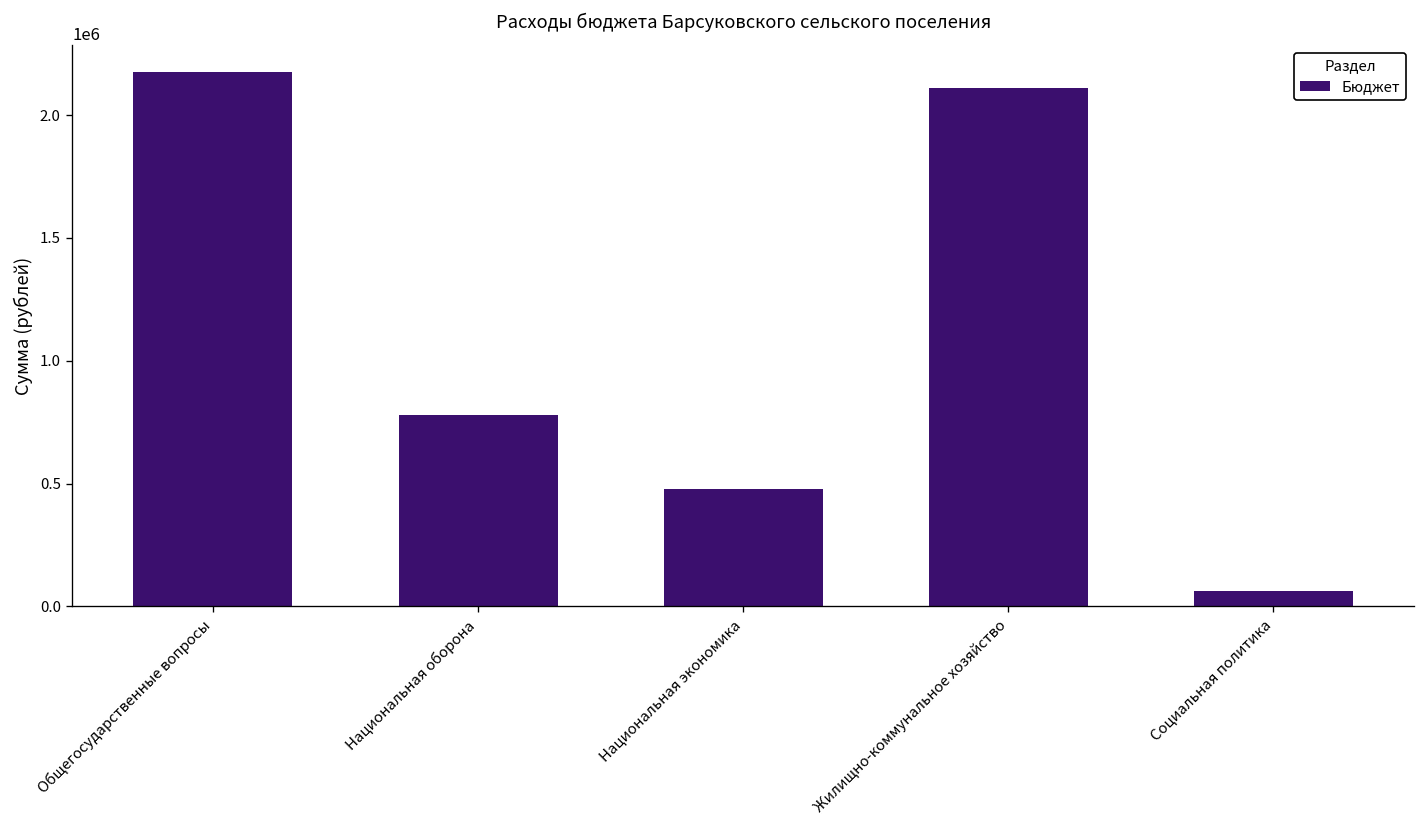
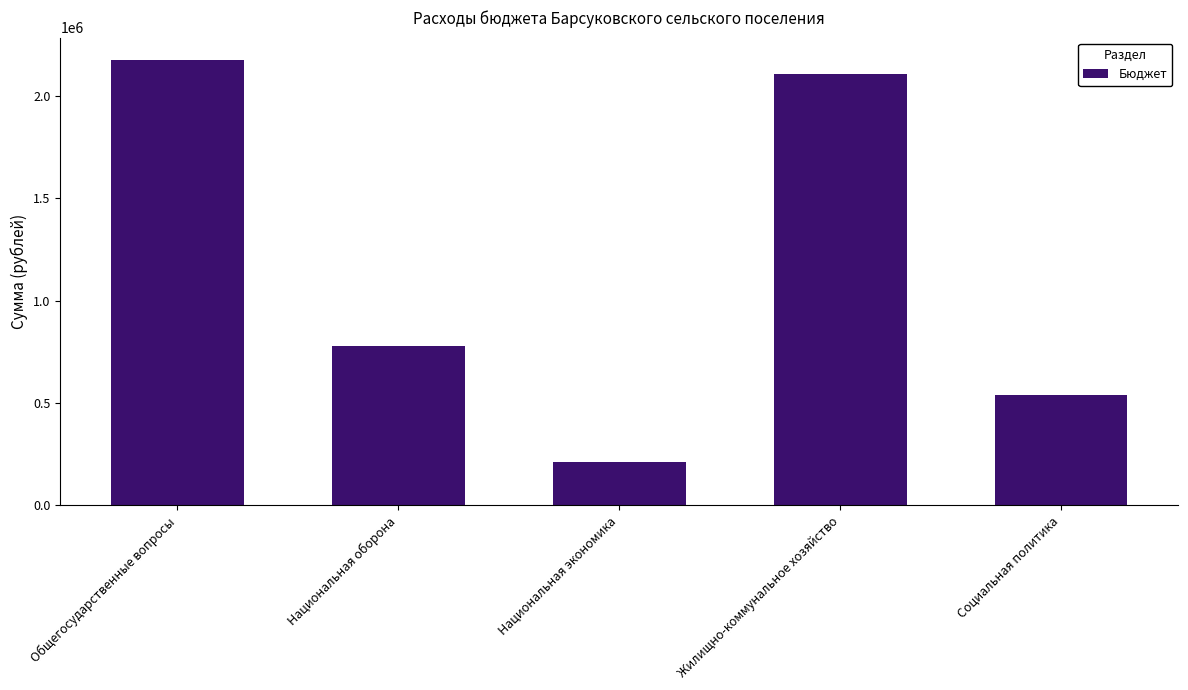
  {
    "Общегосударственные вопросы": 2180000,
    "Национальная оборона": 780000,
-   "Национальная экономика": 480000,
+   "Национальная экономика": 210000,
    "Жилищно-коммунальное хозяйство": 2110000,
-   "Социальная политика": 60000
+   "Социальная политика": 540000
  }
